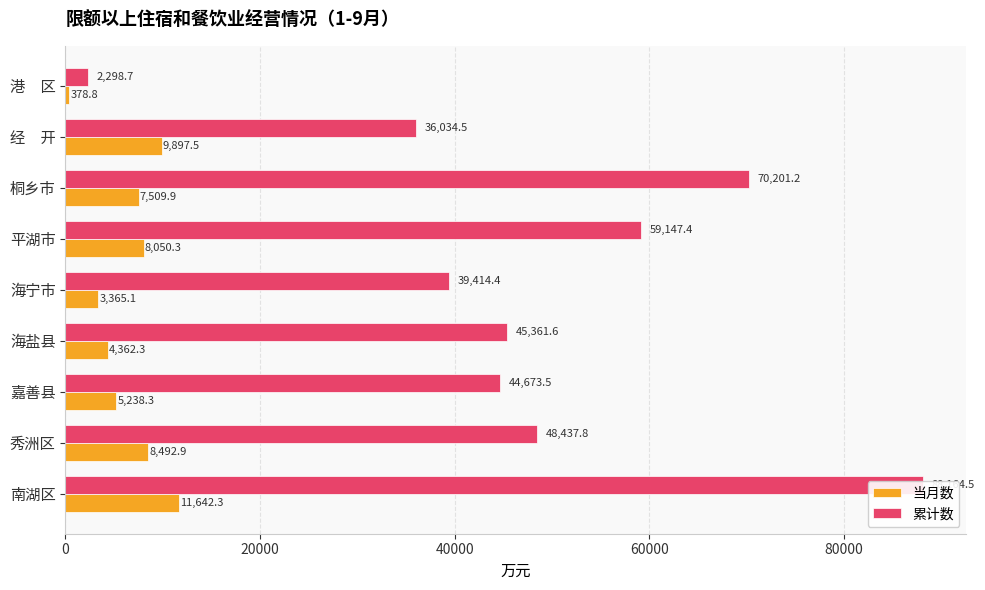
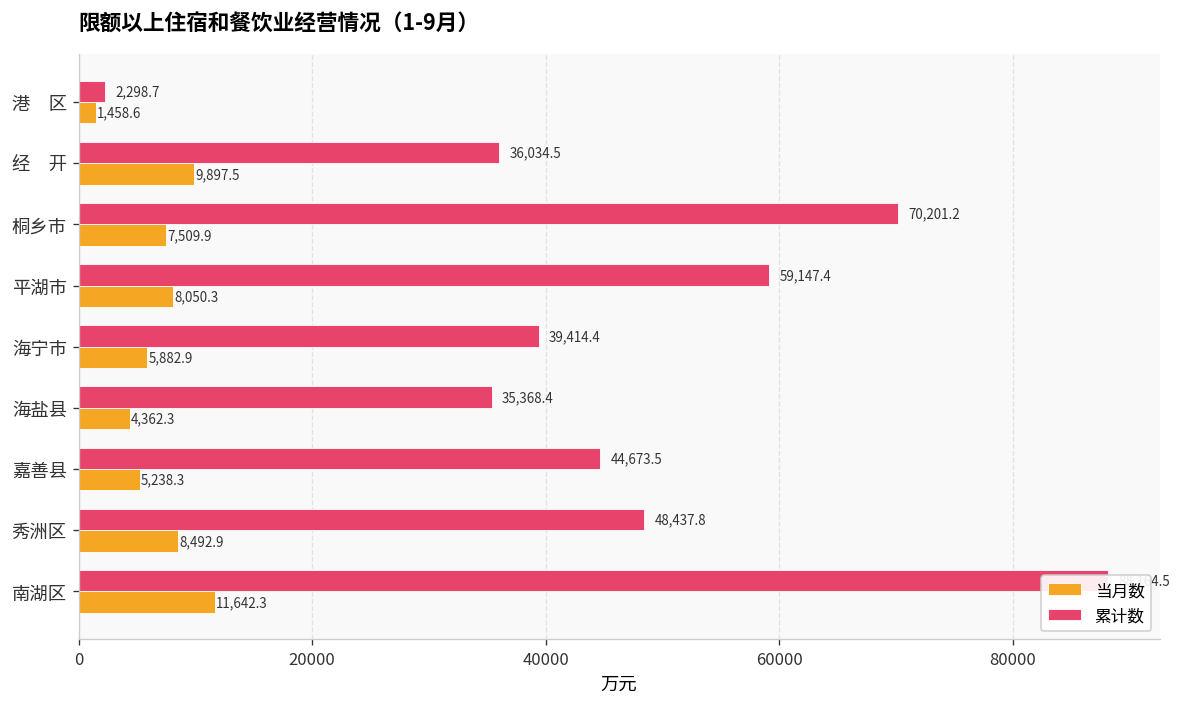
  {
    "当月数": {
-     "港 区": "378.8",
+     "港 区": "1,458.6",
      "经 开": "9,897.5",
      "桐乡市": "7,509.9",
      "平湖市": "8,050.3",
-     "海宁市": "3,365.1",
+     "海宁市": "5,882.9",
      "海盐县": "4,362.3",
      "嘉善县": "5,238.3",
      "秀洲区": "8,492.9",
      "南湖区": "11,642.3"
    },
    "累计数": {
      "港 区": "2,298.7",
      "经 开": "36,034.5",
      "桐乡市": "70,201.2",
      "平湖市": "59,147.4",
      "海宁市": "39,414.4",
-     "海盐县": "45,361.6",
+     "海盐县": "35,368.4",
      "嘉善县": "44,673.5",
      "秀洲区": "48,437.8"
    }
  }
